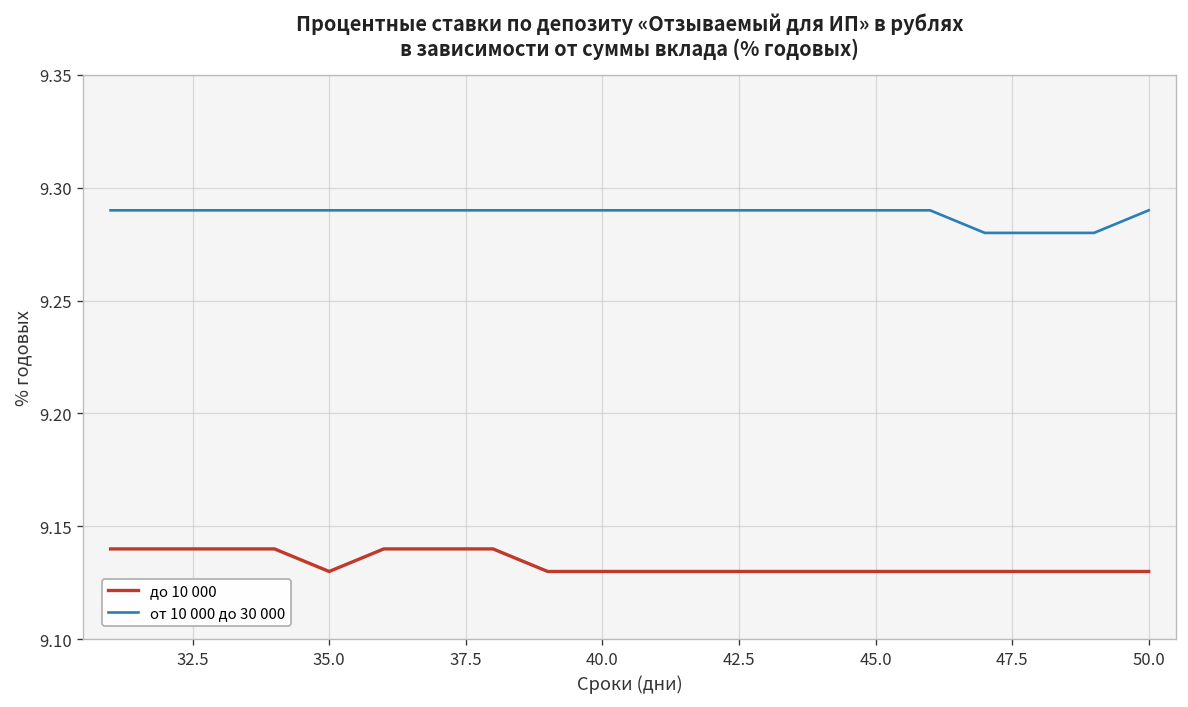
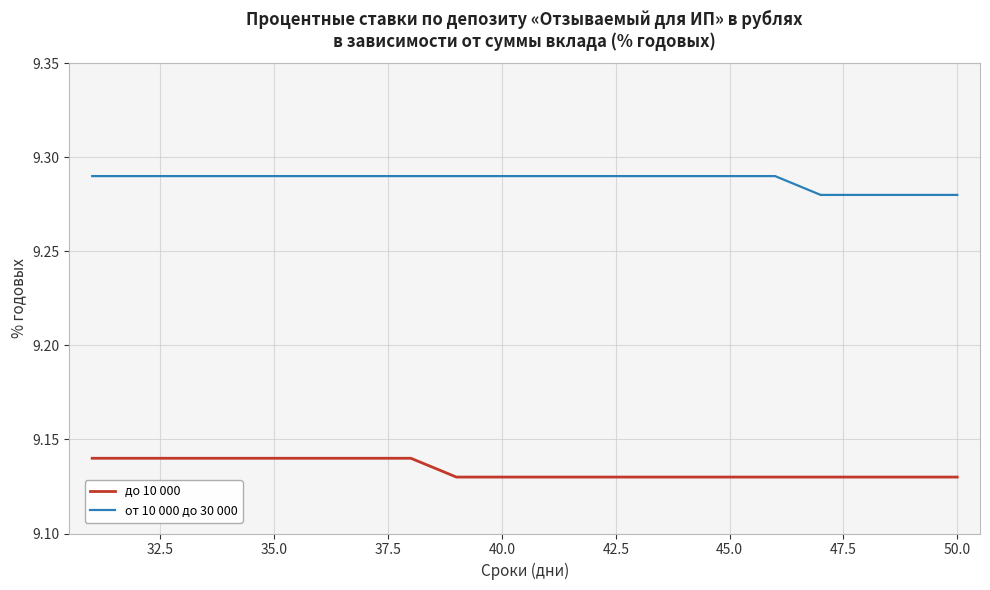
  {
    "до 10 000": {
-     "35.0": 9.13,
+     "35.0": 9.14,
      "40.0": 9.13,
      "45.0": 9.13,
      "50.0": 9.13
    },
    "от 10 000 до 30 000": {
      "35.0": 9.29,
      "40.0": 9.29,
      "45.0": 9.29,
-     "50.0": 9.29
+     "50.0": 9.28
    }
  }
